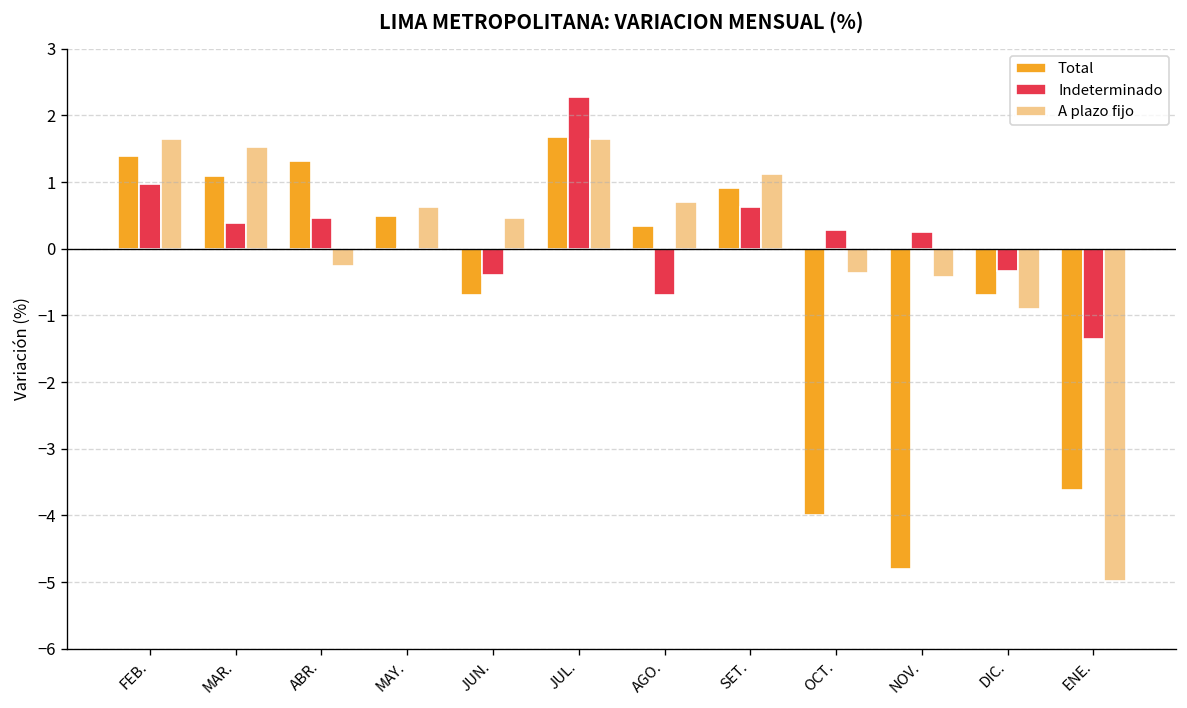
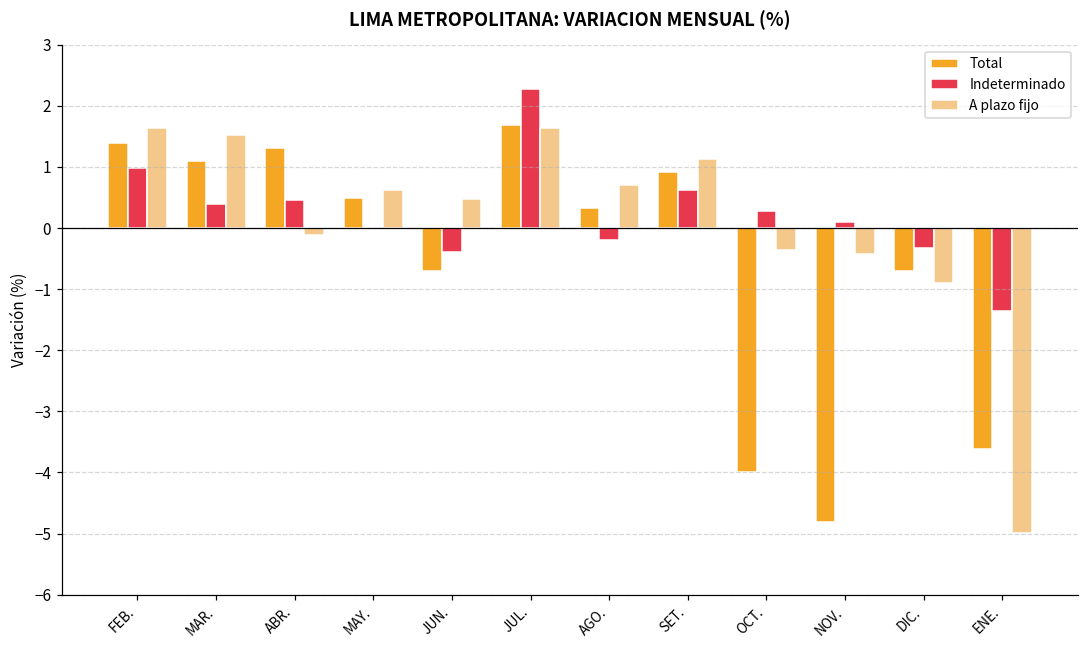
  {
    "Total": {
      "FEB.": 1.4,
      "MAR.": 1.1,
      "ABR.": 1.3,
      "MAY.": 0.5,
      "JUN.": -0.7,
      "JUL.": 1.7,
      "AGO.": 0.3,
      "SET.": 0.9,
      "OCT.": -4.0,
      "NOV.": -4.8,
      "DIC.": -0.7,
      "ENE.": -3.6
    },
    "Indeterminado": {
      "FEB.": 1.0,
      "MAR.": 0.4,
      "ABR.": 0.5,
      "JUN.": -0.4,
      "JUL.": 2.3,
-     "AGO.": -0.7,
+     "AGO.": -0.2,
      "SET.": 0.6,
      "OCT.": 0.3,
-     "NOV.": 0.2,
+     "NOV.": 0.1,
      "DIC.": -0.3,
      "ENE.": -1.4
    },
    "A plazo fijo": {
      "FEB.": 1.6,
      "MAR.": 1.5,
-     "ABR.": -0.3,
+     "ABR.": -0.1,
      "MAY.": 0.6,
      "JUN.": 0.5,
      "JUL.": 1.6,
      "AGO.": 0.7,
      "SET.": 1.1,
      "OCT.": -0.4,
      "NOV.": -0.4,
      "DIC.": -0.9,
      "ENE.": -5.0
    }
  }
